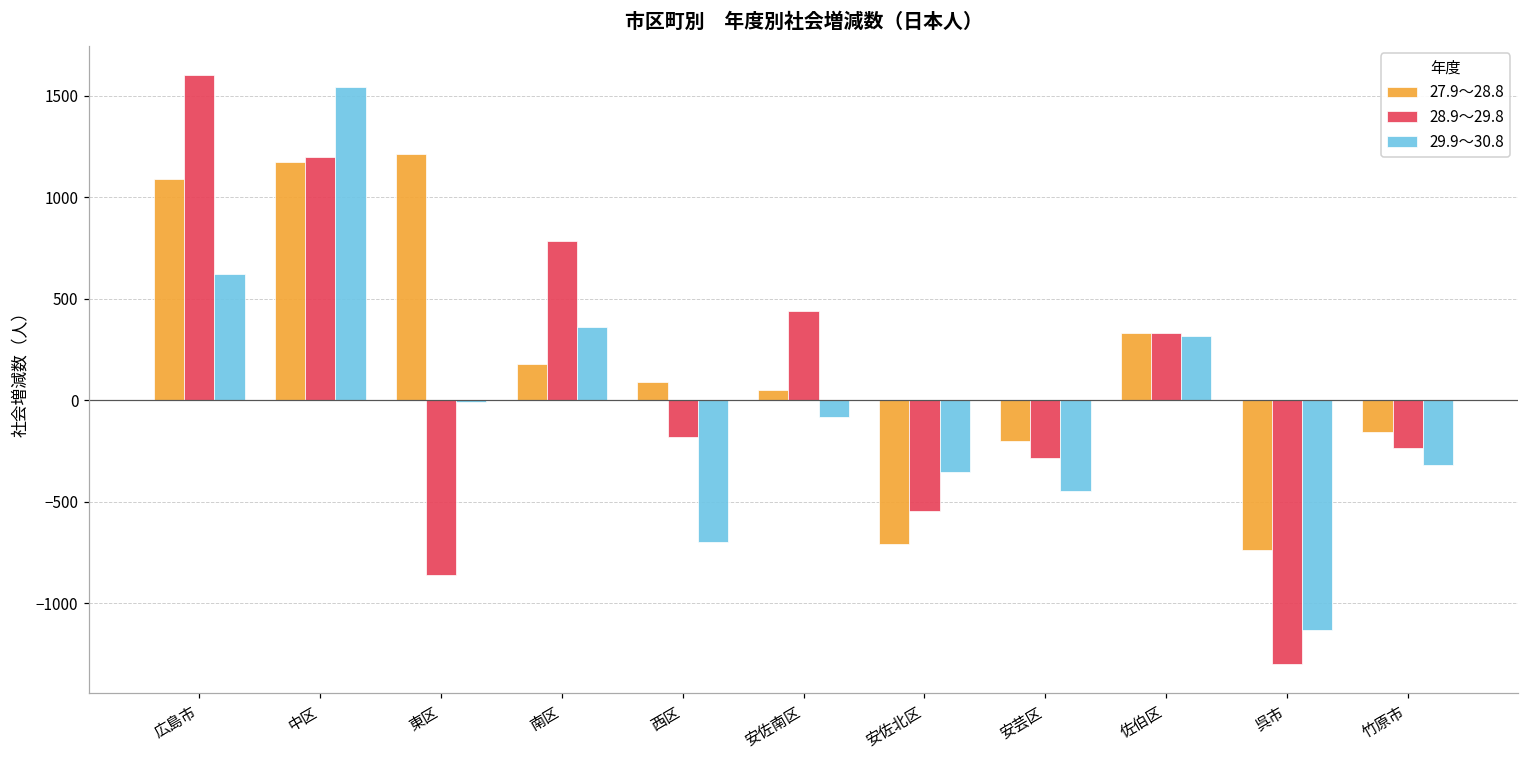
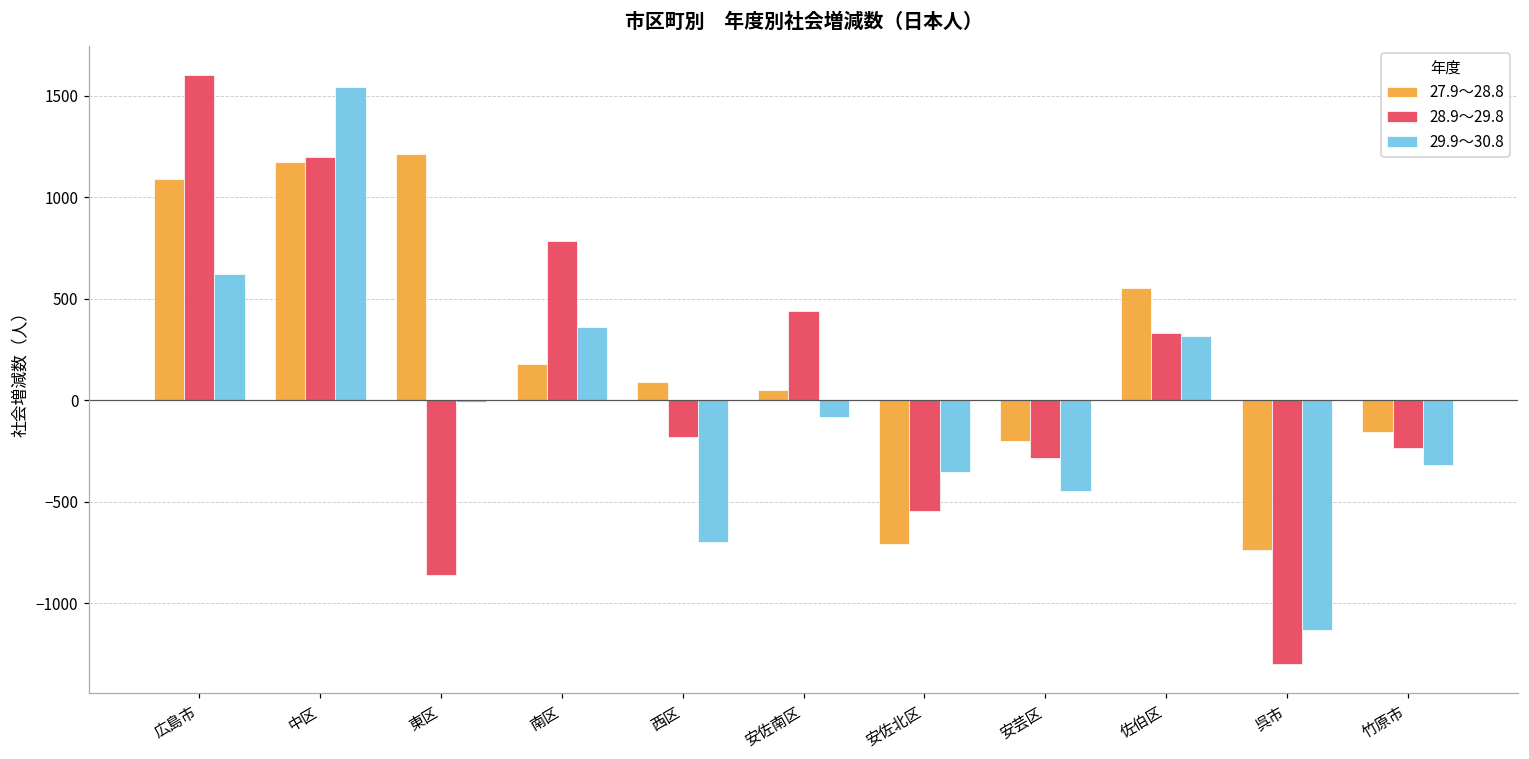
  {
    "27.9～28.8": {
      "広島市": 1090,
      "中区": 1170,
      "東区": 1210,
      "南区": 180,
      "西区": 90,
      "安佐南区": 50,
      "安佐北区": -710,
      "安芸区": -200,
-     "佐伯区": 330,
+     "佐伯区": 550,
      "呉市": -740,
      "竹原市": -160
    },
    "28.9～29.8": {
      "広島市": 1600,
      "中区": 1200,
      "東区": -860,
      "南区": 790,
      "西区": -180,
      "安佐南区": 440,
      "安佐北区": -540,
      "安芸区": -290,
      "佐伯区": 330,
      "呉市": -1300,
      "竹原市": -240
    },
    "29.9～30.8": {
      "広島市": 620,
      "中区": 1540,
      "南区": 360,
      "西区": -700,
      "安佐南区": -90,
      "安佐北区": -360,
      "安芸区": -450,
      "佐伯区": 320,
      "呉市": -1130,
      "竹原市": -320
    }
  }
